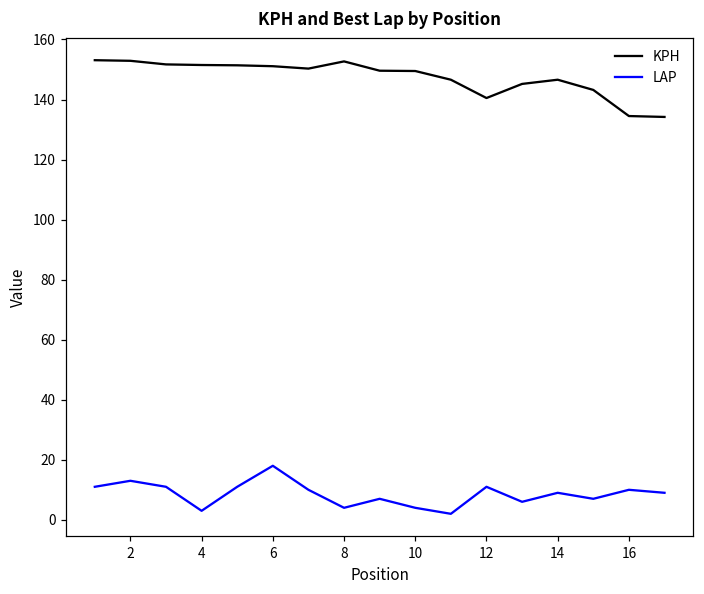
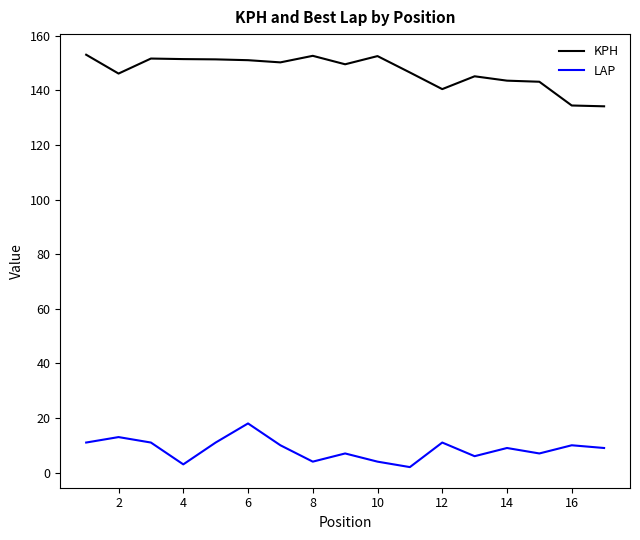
  {
    "KPH": {
-     "2": 153,
+     "2": 146,
      "4": 152,
      "6": 151,
      "8": 153,
-     "10": 150,
+     "10": 153,
      "12": 141,
-     "14": 147,
+     "14": 144,
      "16": 135
    },
    "LAP": {
      "2": 13,
      "4": 3,
      "6": 18,
      "8": 4,
      "10": 4,
      "12": 11,
      "14": 9,
      "16": 10
    }
  }
